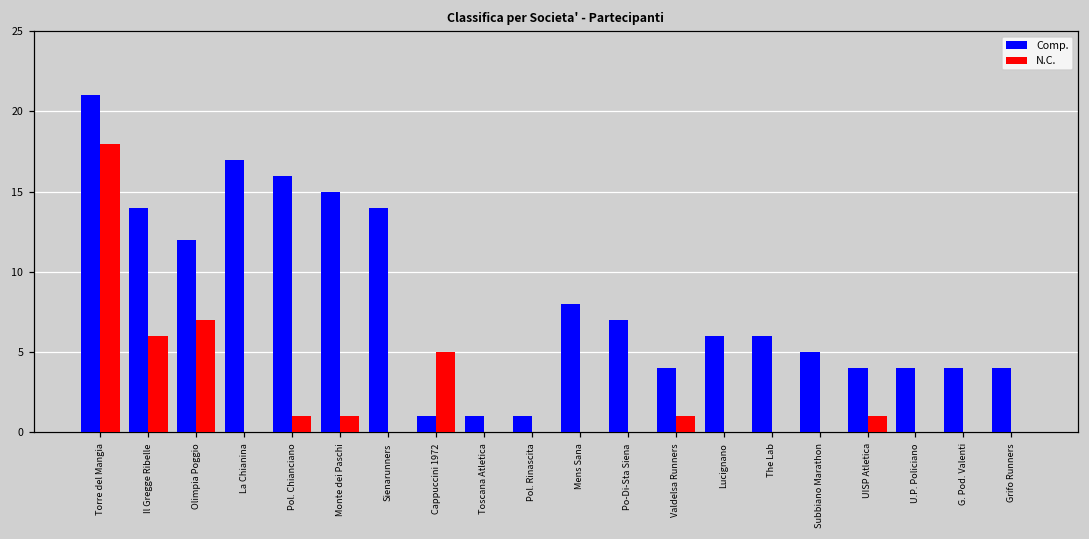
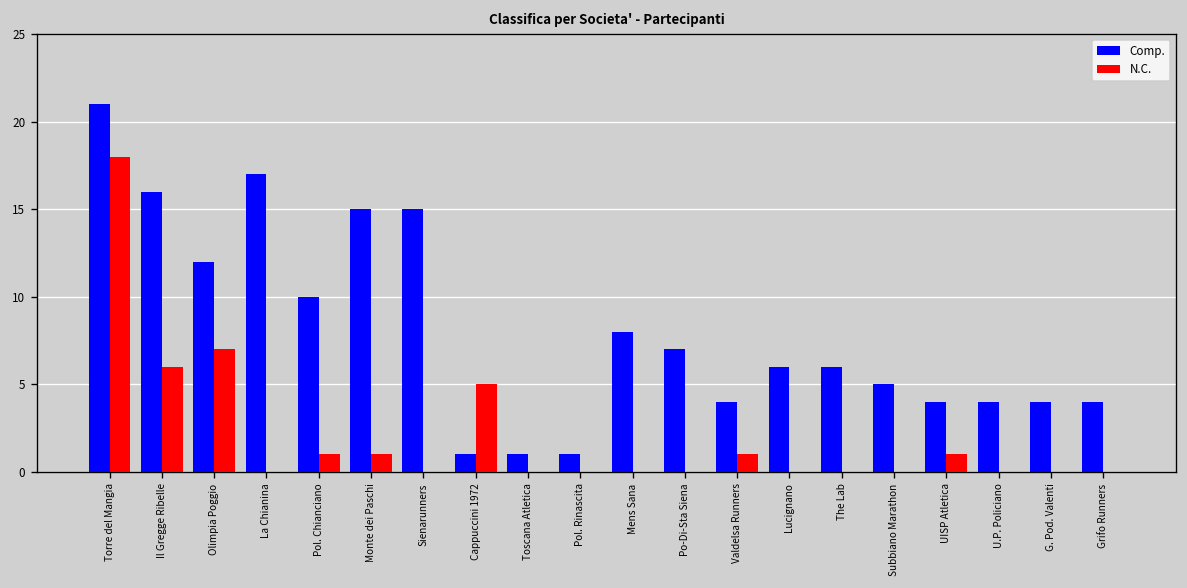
  {
    "Comp.": {
      "Torre del Mangia": 21,
-     "Il Gregge Ribelle": 14,
+     "Il Gregge Ribelle": 16,
      "Olimpia Poggio": 12,
      "La Chianina": 17,
-     "Pol. Chianciano": 16,
+     "Pol. Chianciano": 10,
      "Monte dei Paschi": 15,
-     "Sienarunners": 14,
+     "Sienarunners": 15,
      "Cappuccini 1972": 1,
      "Toscana Atletica": 1,
      "Pol. Rinascita": 1,
      "Mens Sana": 8,
      "Po-Di-Sta Siena": 7,
      "Valdelsa Runners": 4,
      "Lucignano": 6,
      "The Lab": 6,
      "Subbiano Marathon": 5,
      "UISP Atletica": 4,
      "U.P. Policiano": 4,
      "G. Pod. Valenti": 4,
      "Grifo Runners": 4
    },
    "N.C.": {
      "Torre del Mangia": 18,
      "Il Gregge Ribelle": 6,
      "Olimpia Poggio": 7,
      "La Chianina": 0,
      "Pol. Chianciano": 1,
      "Monte dei Paschi": 1,
      "Sienarunners": 0,
      "Cappuccini 1972": 5,
      "Toscana Atletica": 0,
      "Pol. Rinascita": 0,
      "Mens Sana": 0,
      "Po-Di-Sta Siena": 0,
      "Valdelsa Runners": 1,
      "Lucignano": 0,
      "The Lab": 0,
      "Subbiano Marathon": 0,
      "UISP Atletica": 1,
      "U.P. Policiano": 0,
      "G. Pod. Valenti": 0,
      "Grifo Runners": 0
    }
  }
